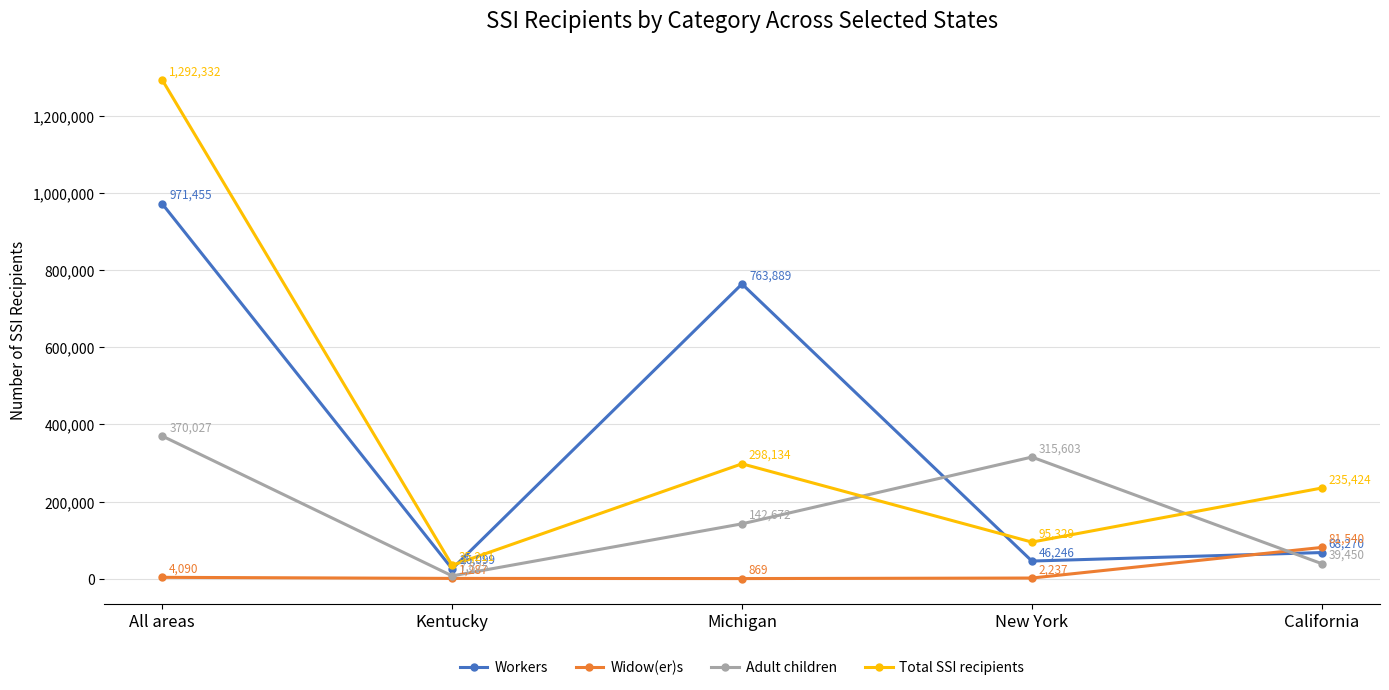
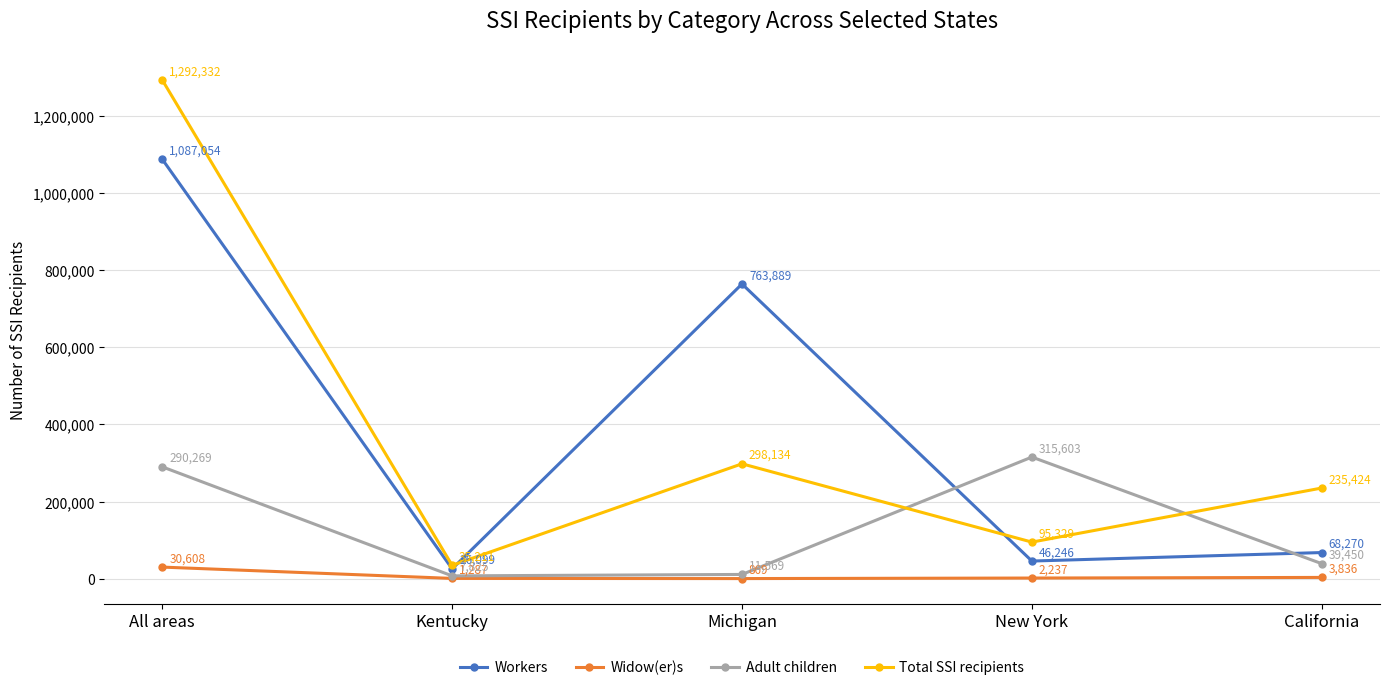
  {
    "Workers": {
-     "All areas": "971,455",
+     "All areas": "1,087,054",
      "Michigan": "763,889",
      "New York": "46,246"
    },
    "Widow(er)s": {
-     "All areas": "4,090",
+     "All areas": "30,608",
      "Michigan": "869",
      "New York": "2,237",
-     "California": "81,540"
+     "California": "3,836"
    },
    "Adult children": {
-     "All areas": "370,027",
-     "Michigan": "142,672",
+     "All areas": "290,269",
+     "Michigan": "11,569",
      "New York": "315,603",
      "California": "39,450"
    },
    "Total SSI recipients": {
      "All areas": "1,292,332",
      "Michigan": "298,134",
      "New York": "95,329",
      "California": "235,424"
    }
  }
